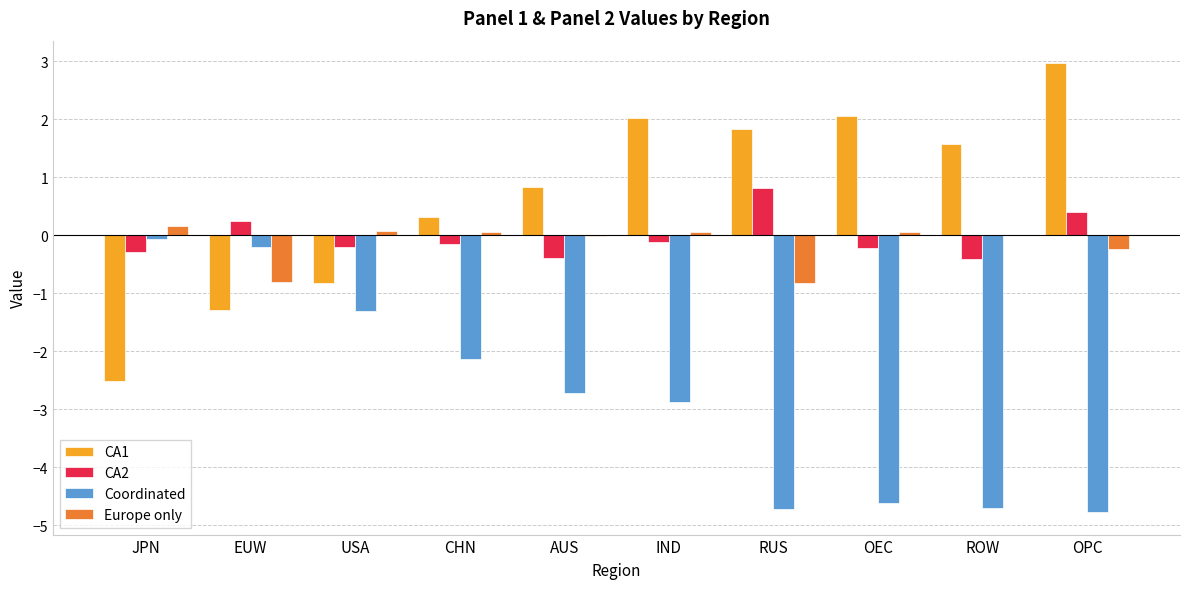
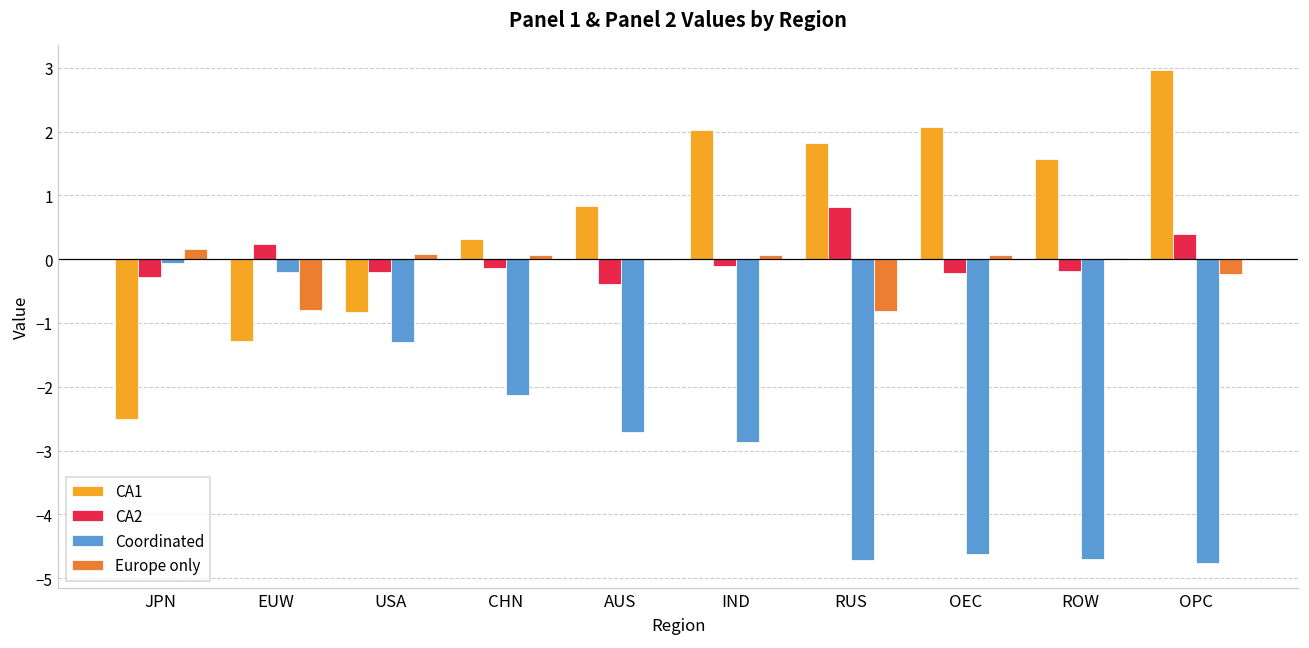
  {
    "CA2": {
      "JPN": -0.3,
      "EUW": 0.2,
      "USA": -0.2,
      "CHN": -0.1,
      "AUS": -0.4,
      "IND": -0.1,
      "RUS": 0.8,
      "OEC": -0.2,
-     "ROW": -0.4,
+     "ROW": -0.2,
      "OPC": 0.4
    },
    "Coordinated": {
      "JPN": -0.1,
      "EUW": -0.2,
      "USA": -1.3,
      "CHN": -2.1,
      "AUS": -2.7,
      "IND": -2.9,
      "RUS": -4.7,
      "OEC": -4.6,
      "ROW": -4.7,
      "OPC": -4.8
    }
  }
